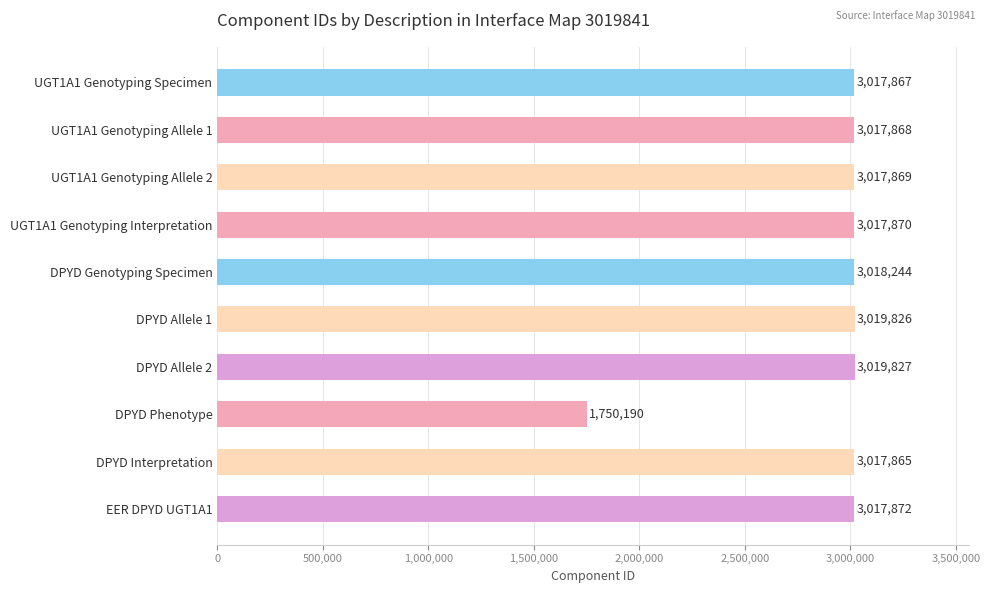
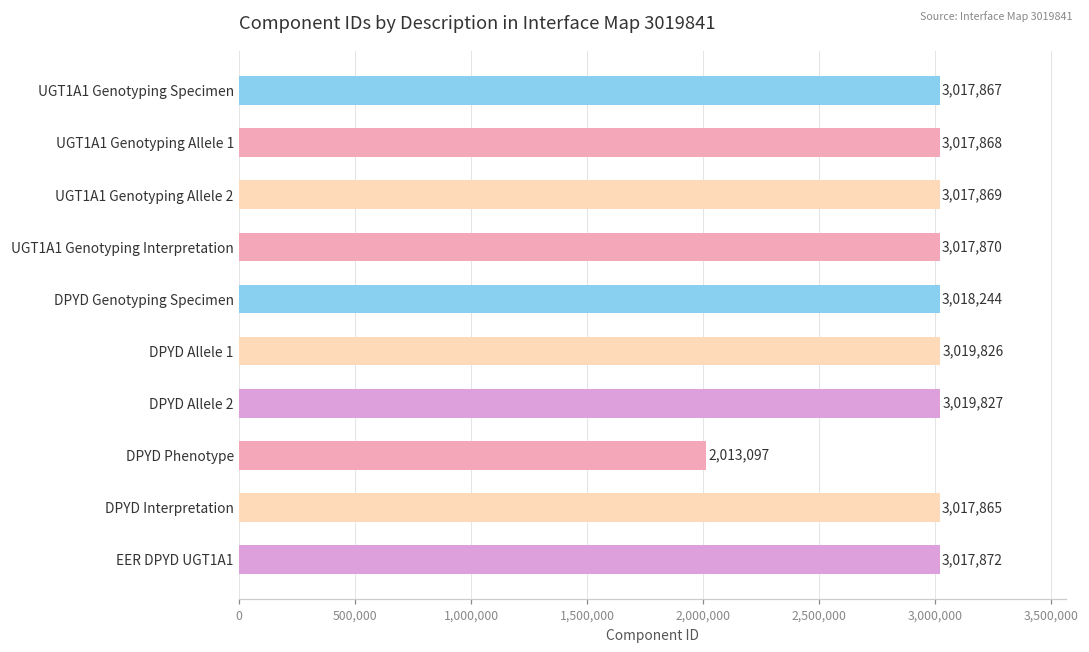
  {
    "UGT1A1 Genotyping Specimen": "3,017,867",
    "UGT1A1 Genotyping Allele 1": "3,017,868",
    "UGT1A1 Genotyping Allele 2": "3,017,869",
    "UGT1A1 Genotyping Interpretation": "3,017,870",
    "DPYD Genotyping Specimen": "3,018,244",
    "DPYD Allele 1": "3,019,826",
    "DPYD Allele 2": "3,019,827",
-   "DPYD Phenotype": "1,750,190",
+   "DPYD Phenotype": "2,013,097",
    "DPYD Interpretation": "3,017,865",
    "EER DPYD UGT1A1": "3,017,872"
  }
